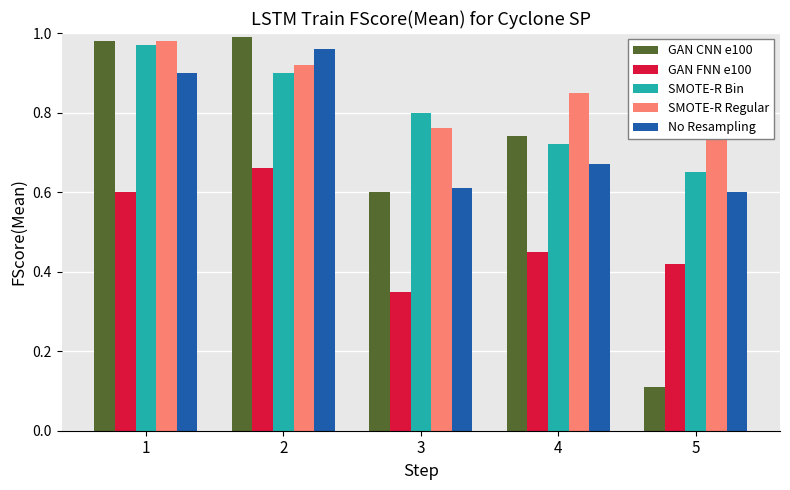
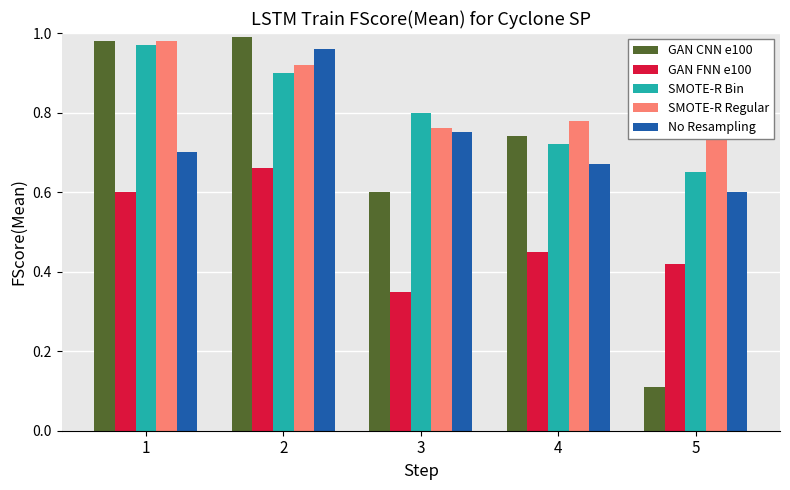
  {
    "GAN CNN e100": {
      "1": 0.98,
      "2": 0.99,
      "3": 0.60,
      "4": 0.74,
      "5": 0.11
    },
    "GAN FNN e100": {
      "1": 0.60,
      "2": 0.66,
      "3": 0.35,
      "4": 0.45,
      "5": 0.42
    },
    "SMOTE-R Bin": {
      "1": 0.97,
      "2": 0.90,
      "3": 0.80,
      "4": 0.72,
      "5": 0.65
    },
    "SMOTE-R Regular": {
      "1": 0.98,
      "2": 0.92,
      "3": 0.76,
-     "4": 0.85
+     "4": 0.78
    },
    "No Resampling": {
-     "1": 0.9,
+     "1": 0.7,
      "2": 0.96,
-     "3": 0.61,
+     "3": 0.75,
      "4": 0.67,
      "5": 0.60
    }
  }
